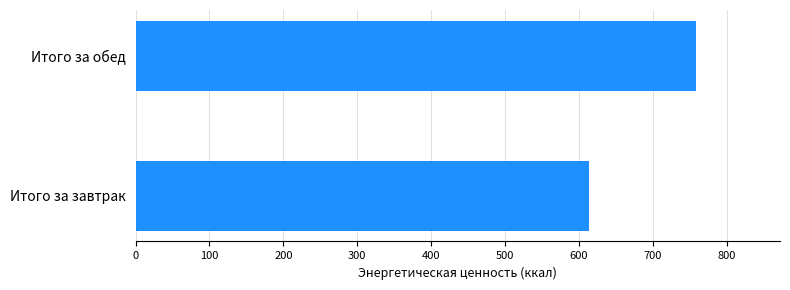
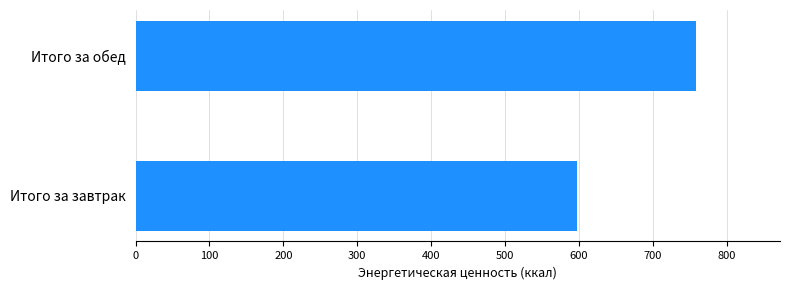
  {
    "Итого за обед": 760,
-   "Итого за завтрак": 610
+   "Итого за завтрак": 600
  }
